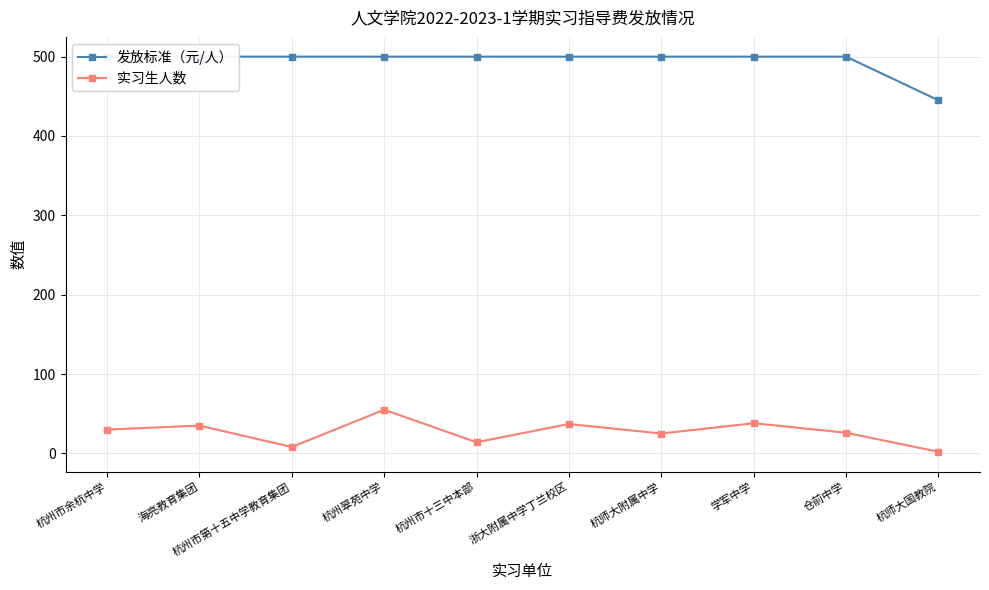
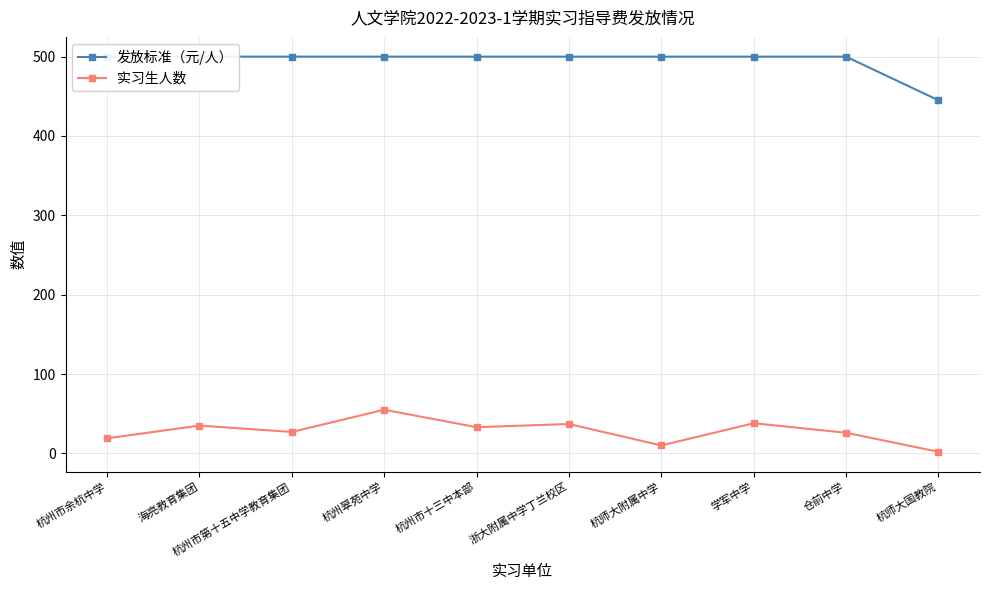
  {
    "发放标准（元/人）": {
      "杭州市第十五中学教育集团": 500,
      "杭州翠苑中学": 500,
      "杭州市十三中本部": 500,
      "浙大附属中学丁兰校区": 500,
      "杭师大附属中学": 500,
      "学军中学": 500,
      "仓前中学": 500,
      "杭师大国教院": 450
    },
    "实习生人数": {
-     "杭州市余杭中学": 30,
+     "杭州市余杭中学": 20,
      "海亮教育集团": 40,
-     "杭州市第十五中学教育集团": 10,
+     "杭州市第十五中学教育集团": 30,
      "杭州翠苑中学": 60,
-     "杭州市十三中本部": 10,
+     "杭州市十三中本部": 30,
      "浙大附属中学丁兰校区": 40,
-     "杭师大附属中学": 30,
+     "杭师大附属中学": 10,
      "学军中学": 40,
      "仓前中学": 30,
      "杭师大国教院": 0
    }
  }
